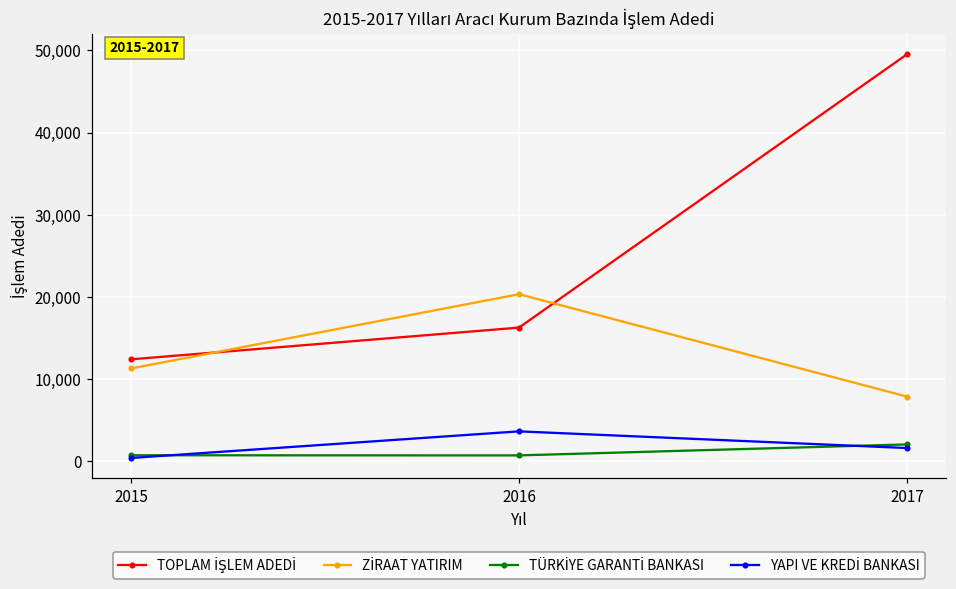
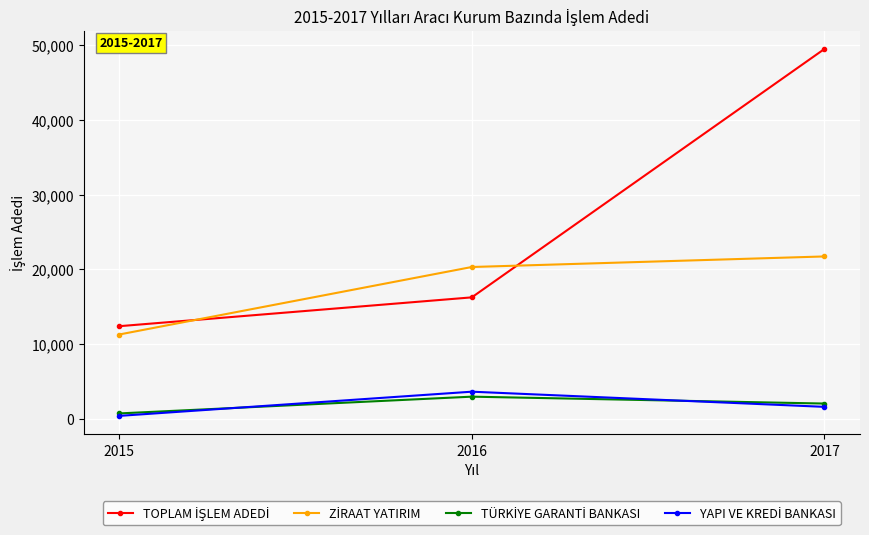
  {
    "TOPLAM İŞLEM ADEDİ": {
      "2015": "12,000",
      "2016": "16,000",
      "2017": "50,000"
    },
    "ZİRAAT YATIRIM": {
      "2015": "11,000",
      "2016": "20,000",
-     "2017": "8,000"
+     "2017": "22,000"
    },
    "TÜRKİYE GARANTİ BANKASI": {
-     "2016": "1,000",
+     "2016": "3,000",
      "2017": "2,000"
    },
    "YAPI VE KREDİ BANKASI": {
      "2016": "4,000",
      "2017": "2,000"
    }
  }
